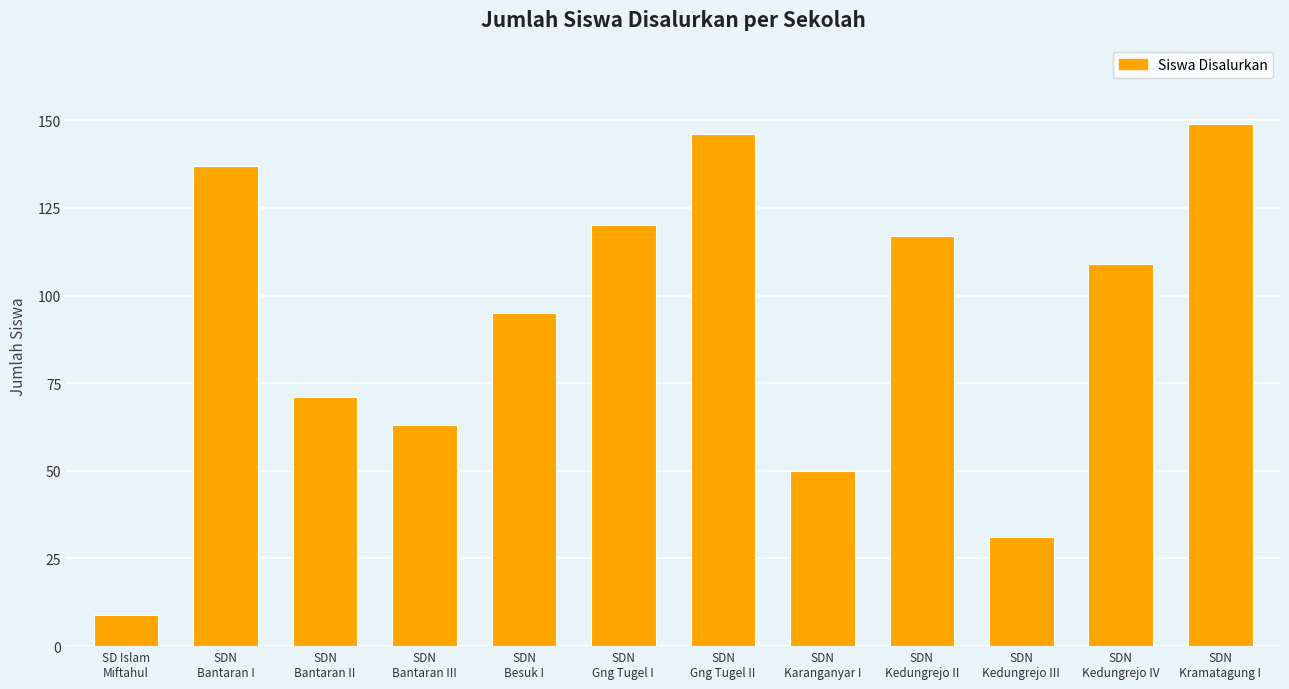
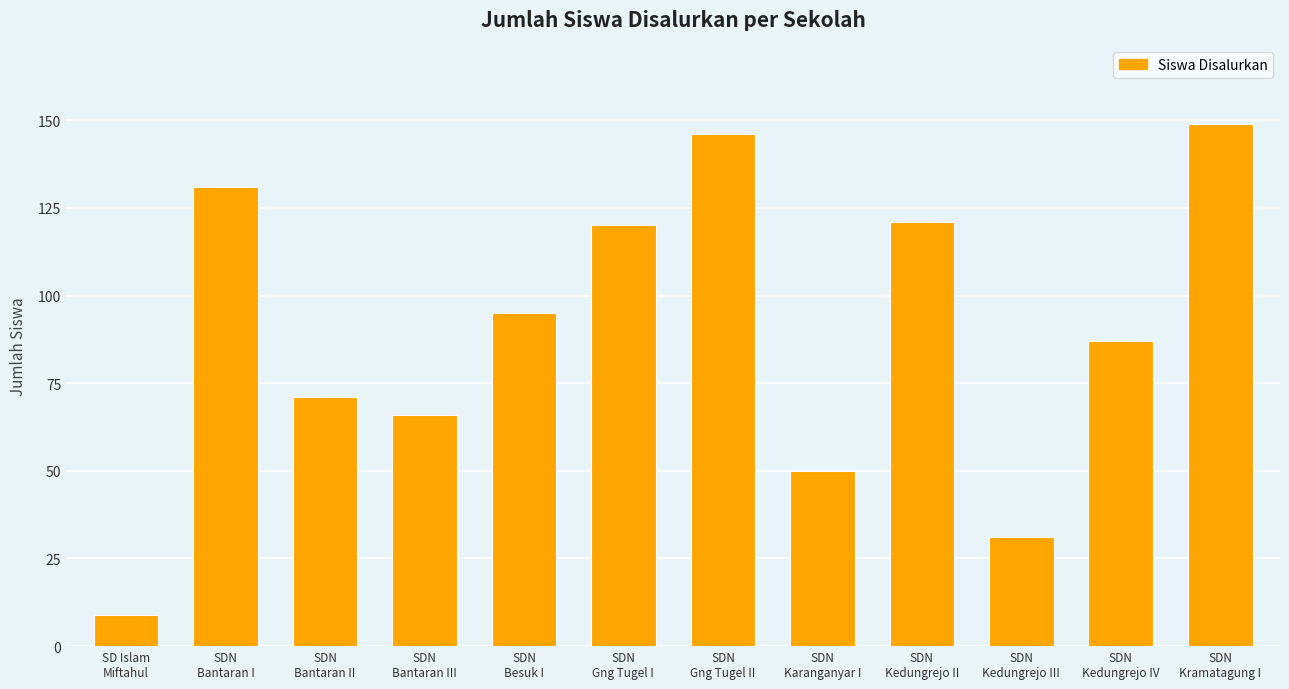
  {
    "SD Islam Miftahul": 9,
-   "SDN Bantaran I": 137,
+   "SDN Bantaran I": 131,
    "SDN Bantaran II": 71,
-   "SDN Bantaran III": 63,
+   "SDN Bantaran III": 66,
    "SDN Besuk I": 95,
    "SDN Gng Tugel I": 120,
    "SDN Gng Tugel II": 146,
    "SDN Karanganyar I": 50,
-   "SDN Kedungrejo II": 117,
+   "SDN Kedungrejo II": 121,
    "SDN Kedungrejo III": 31,
-   "SDN Kedungrejo IV": 109,
+   "SDN Kedungrejo IV": 87,
    "SDN Kramatagung I": 149
  }
